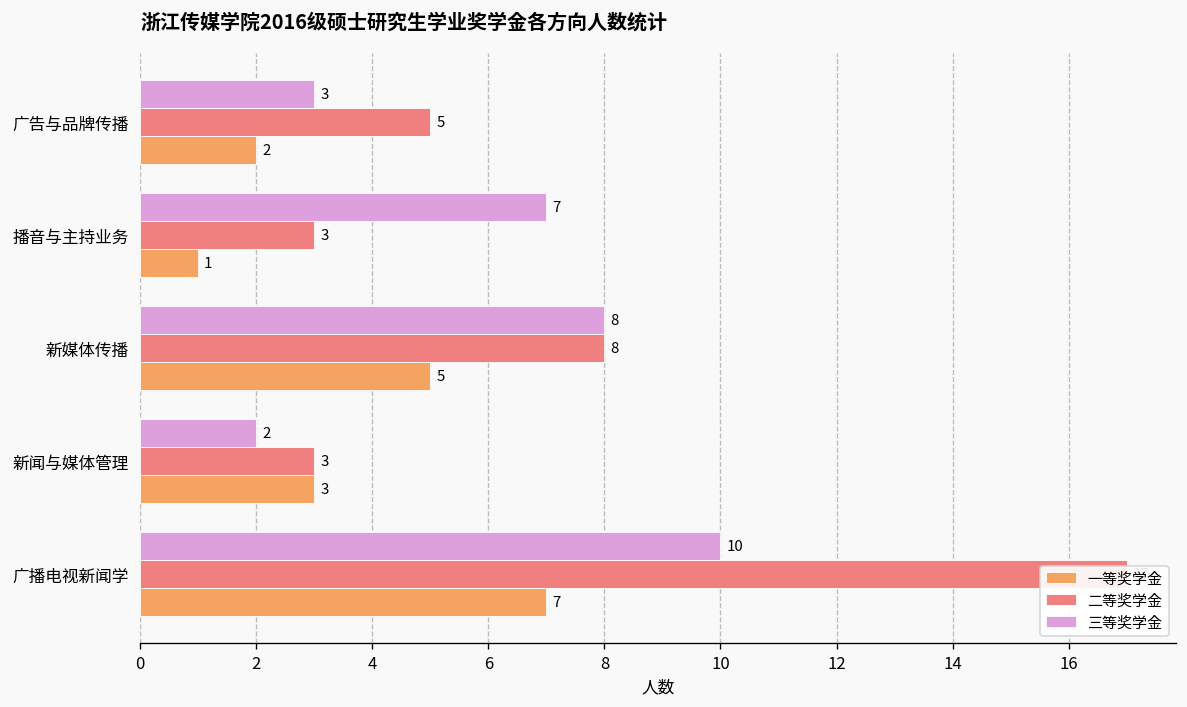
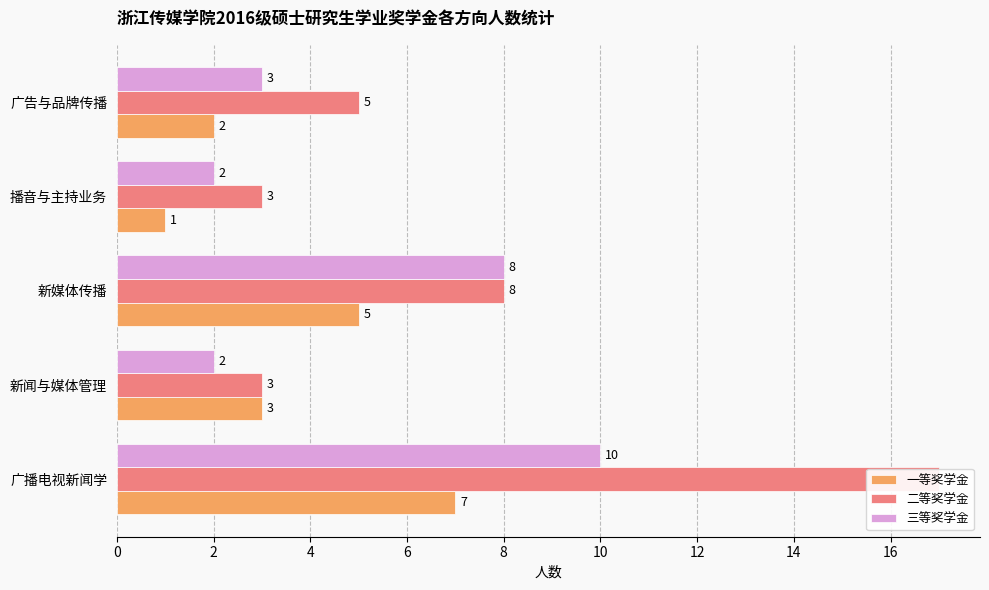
  {
    "三等奖学金": {
      "广告与品牌传播": 3,
-     "播音与主持业务": 7,
+     "播音与主持业务": 2,
      "新媒体传播": 8,
      "新闻与媒体管理": 2,
      "广播电视新闻学": 10
    }
  }
